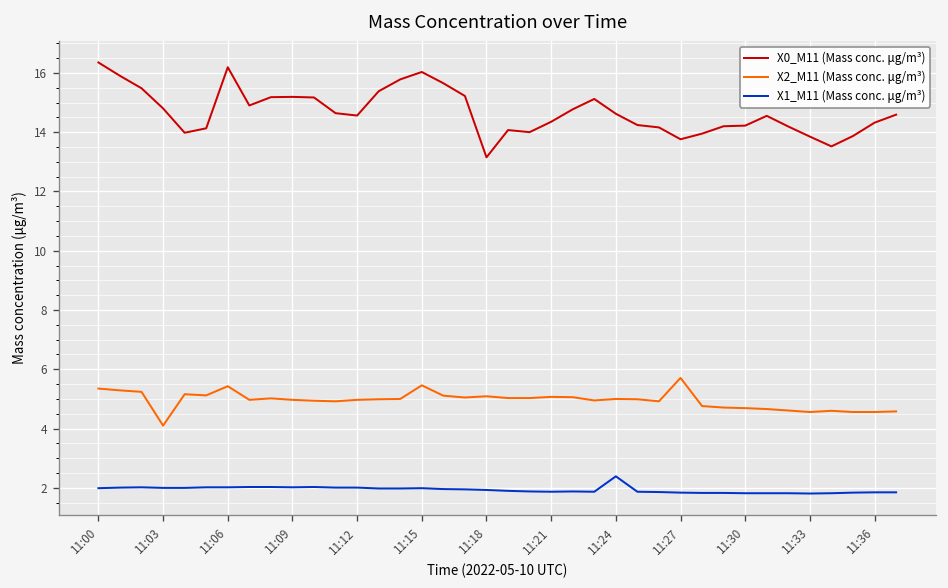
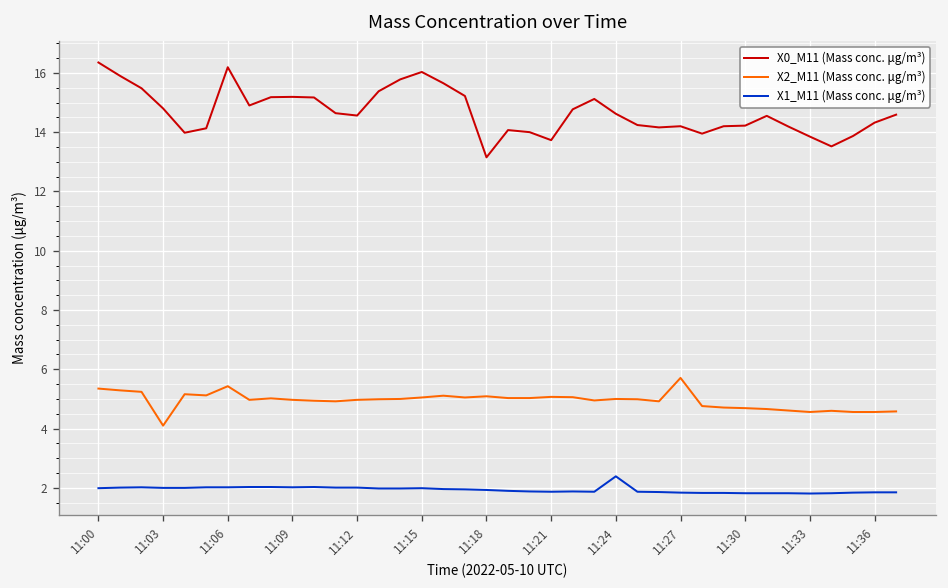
  {
    "X0_M11 (Mass conc. μg/m³)": {
      "11:00": 16.4,
      "11:03": 14.8,
      "11:06": 16.2,
      "11:09": 15.2,
      "11:12": 14.6,
      "11:15": 16.0,
      "11:18": 13.2,
-     "11:21": 14.4,
+     "11:21": 13.7,
      "11:24": 14.6,
-     "11:27": 13.8,
+     "11:27": 14.2,
      "11:30": 14.2,
      "11:33": 13.9,
      "11:36": 14.3
    },
    "X2_M11 (Mass conc. μg/m³)": {
      "11:00": 5.4,
      "11:03": 4.1,
      "11:06": 5.4,
      "11:09": 5.0,
      "11:12": 5.0,
-     "11:15": 5.5,
+     "11:15": 5.1,
      "11:18": 5.1,
      "11:21": 5.1,
      "11:24": 5.0,
      "11:27": 5.7,
      "11:30": 4.7,
      "11:33": 4.6,
      "11:36": 4.6
    },
    "X1_M11 (Mass conc. μg/m³)": {
      "11:00": 2.0,
      "11:03": 2.0,
      "11:06": 2.0,
      "11:09": 2.0,
      "11:12": 2.0,
      "11:15": 2.0,
      "11:18": 1.9,
      "11:21": 1.9,
      "11:24": 2.4,
      "11:27": 1.8,
      "11:30": 1.8,
      "11:33": 1.8,
      "11:36": 1.9
    }
  }
